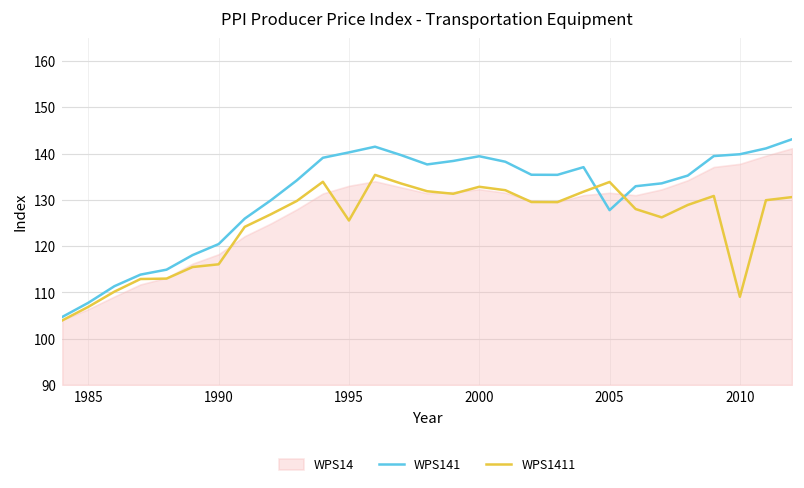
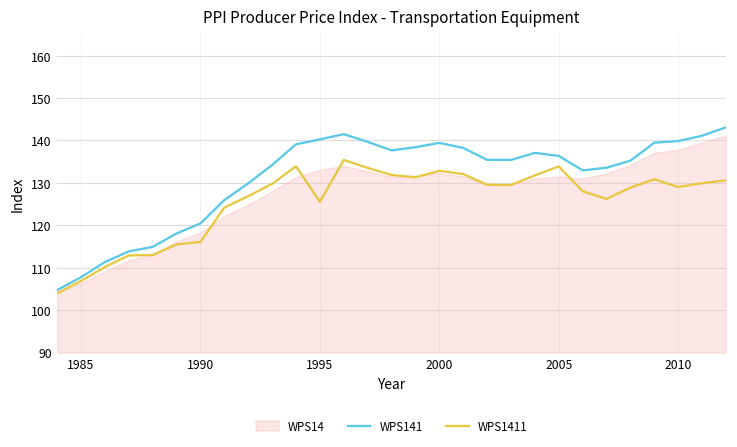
  {
    "WPS141": {
      "1985": 108,
      "1990": 120,
      "1995": 140,
      "2000": 139,
-     "2005": 128,
+     "2005": 136,
      "2010": 140
    },
    "WPS14": {
      "1990": 118,
      "1995": 133,
      "2005": 132,
      "2010": 138
    },
    "WPS1411": {
      "1990": 116,
      "1995": 126,
      "2005": 134,
-     "2010": 109
+     "2010": 129
    }
  }
